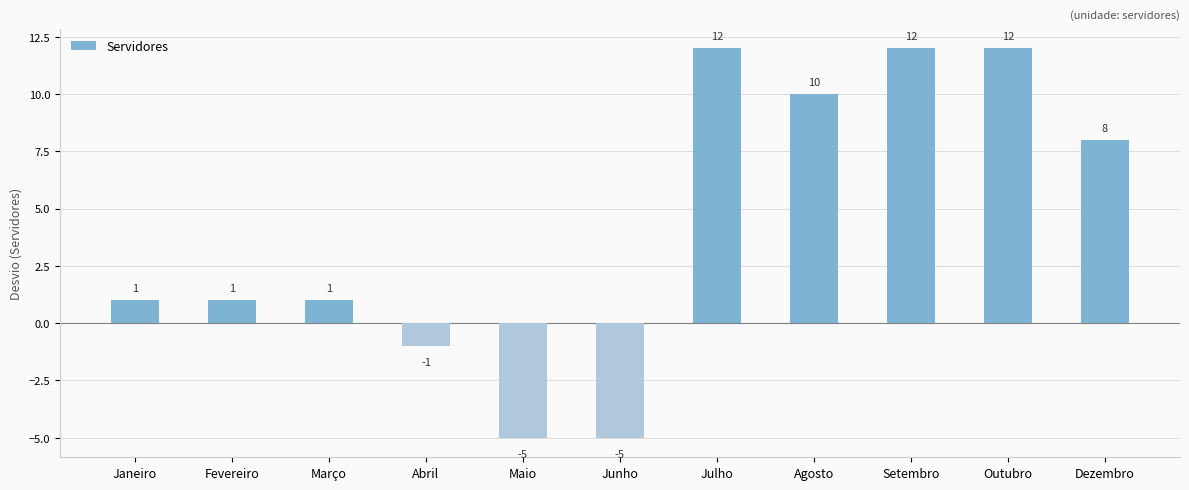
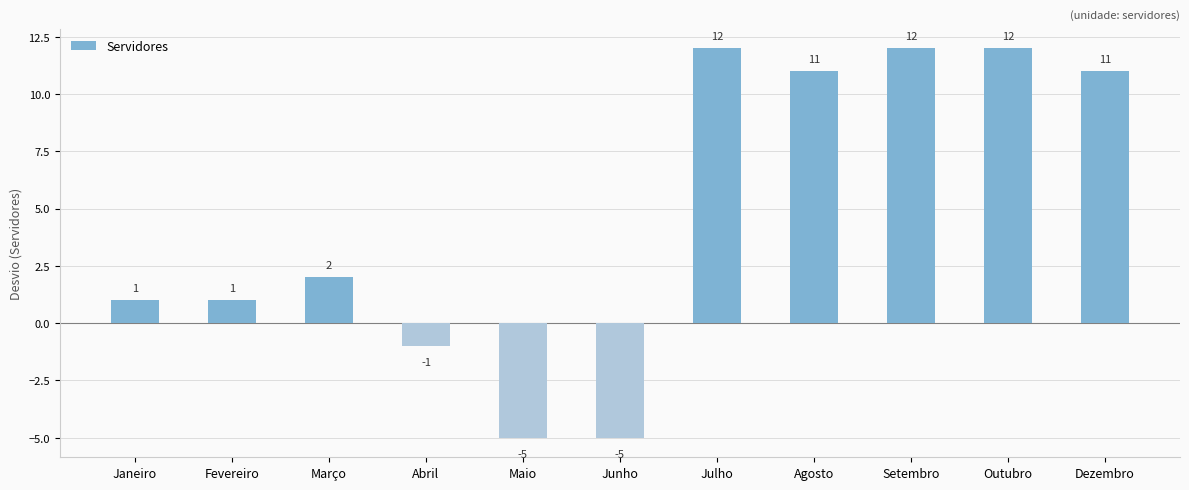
  {
    "Janeiro": 1,
    "Fevereiro": 1,
-   "Março": 1,
+   "Março": 2,
    "Abril": -1,
    "Maio": -5,
    "Junho": -5,
    "Julho": 12,
-   "Agosto": 10,
+   "Agosto": 11,
    "Setembro": 12,
    "Outubro": 12,
-   "Dezembro": 8
+   "Dezembro": 11
  }
